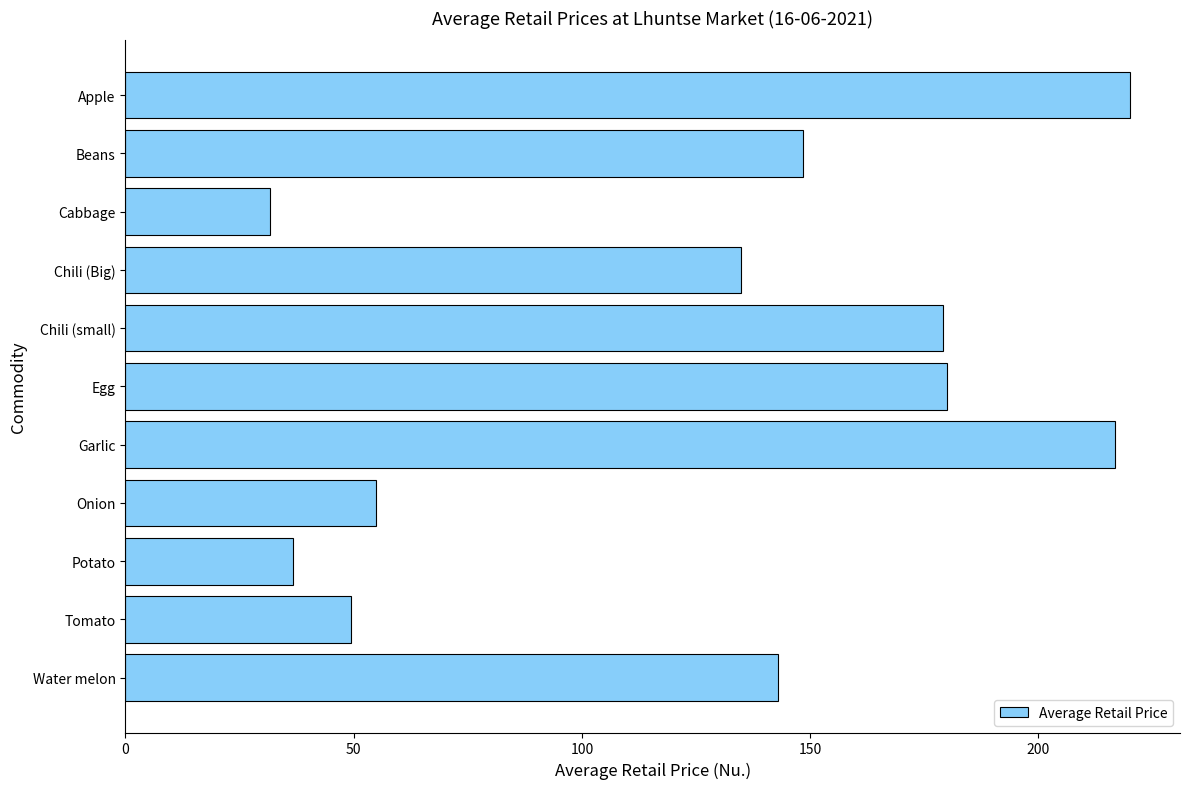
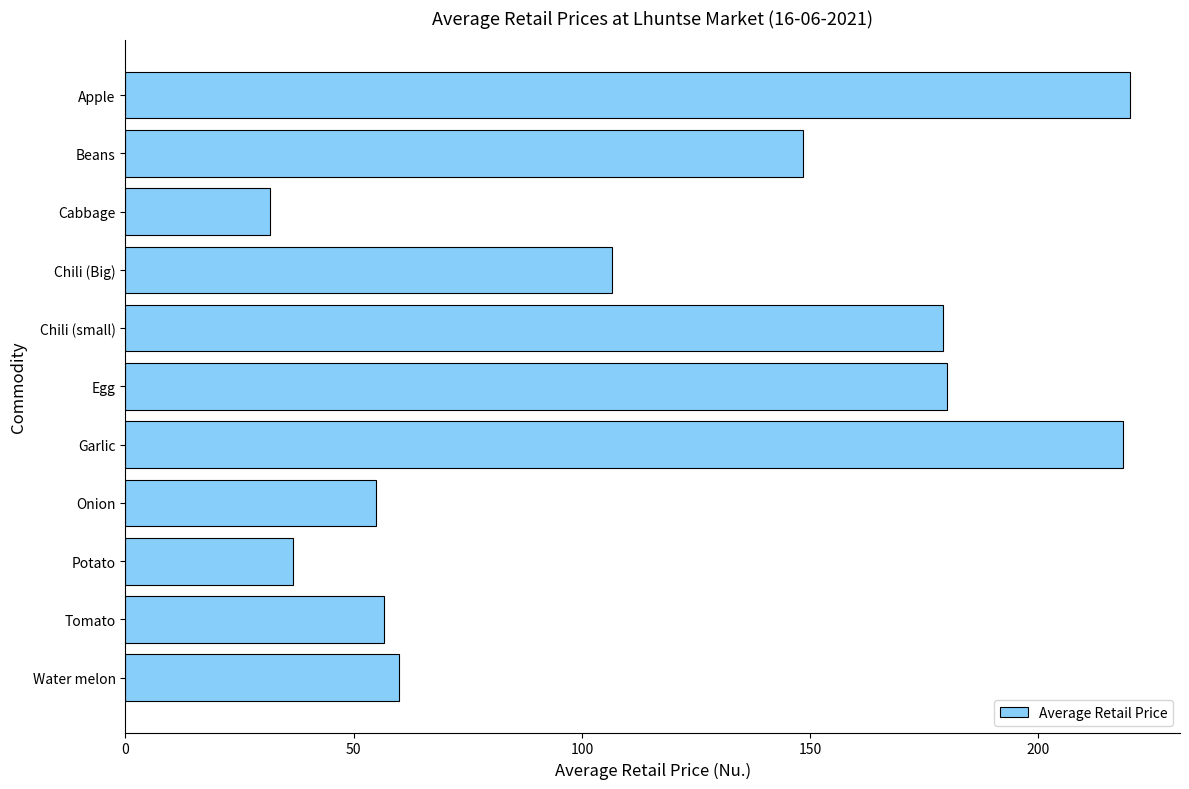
  {
    "Apple": 220,
    "Beans": 148,
    "Cabbage": 32,
-   "Chili (Big)": 135,
+   "Chili (Big)": 107,
    "Chili (small)": 179,
    "Egg": 180,
-   "Garlic": 217,
+   "Garlic": 219,
    "Onion": 55,
    "Potato": 37,
-   "Tomato": 49,
-   "Water melon": 143
+   "Tomato": 57,
+   "Water melon": 60
  }
